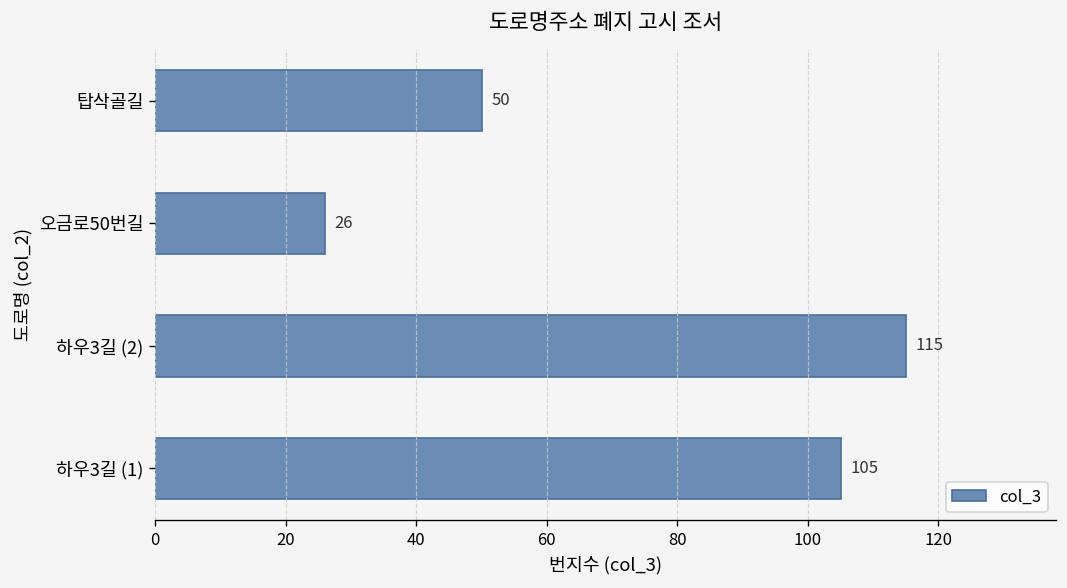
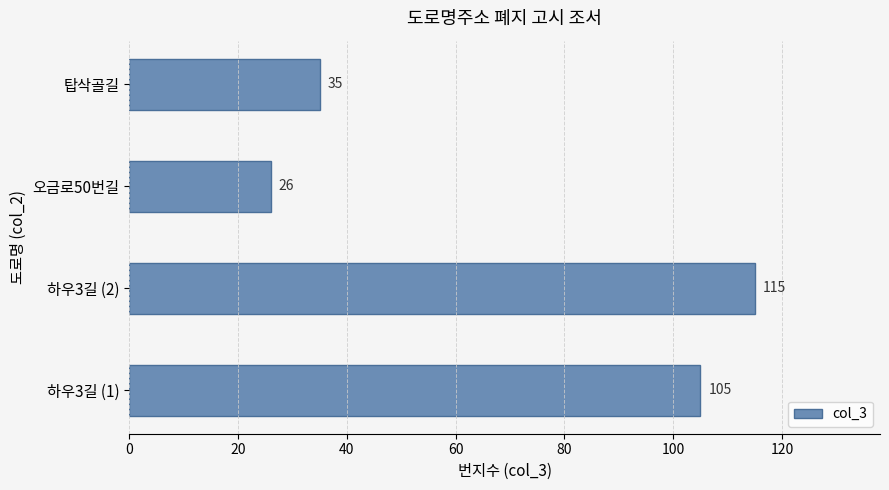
  {
-   "탑삭골길": 50,
+   "탑삭골길": 35,
    "오금로50번길": 26,
    "하우3길 (2)": 115,
    "하우3길 (1)": 105
  }
